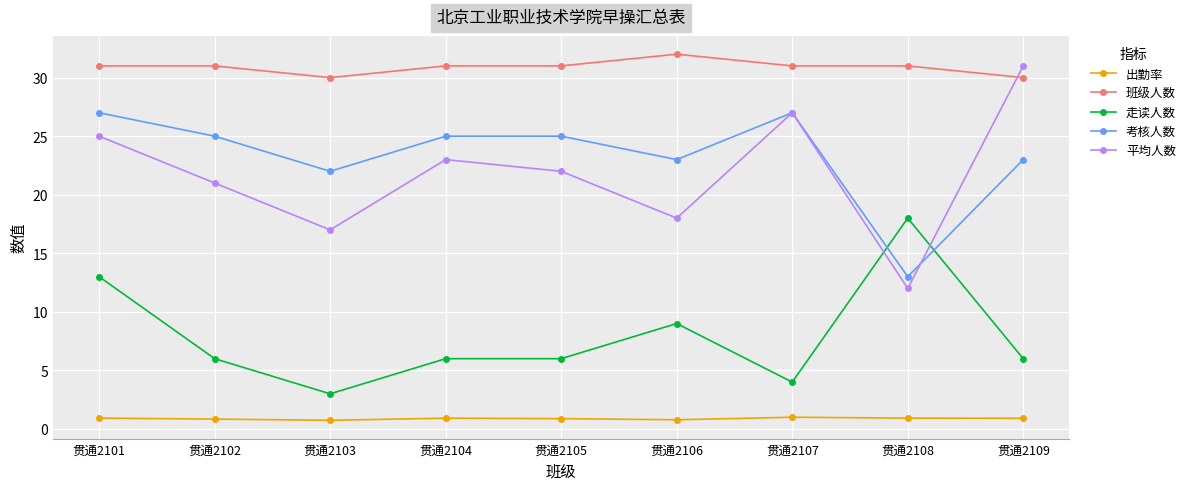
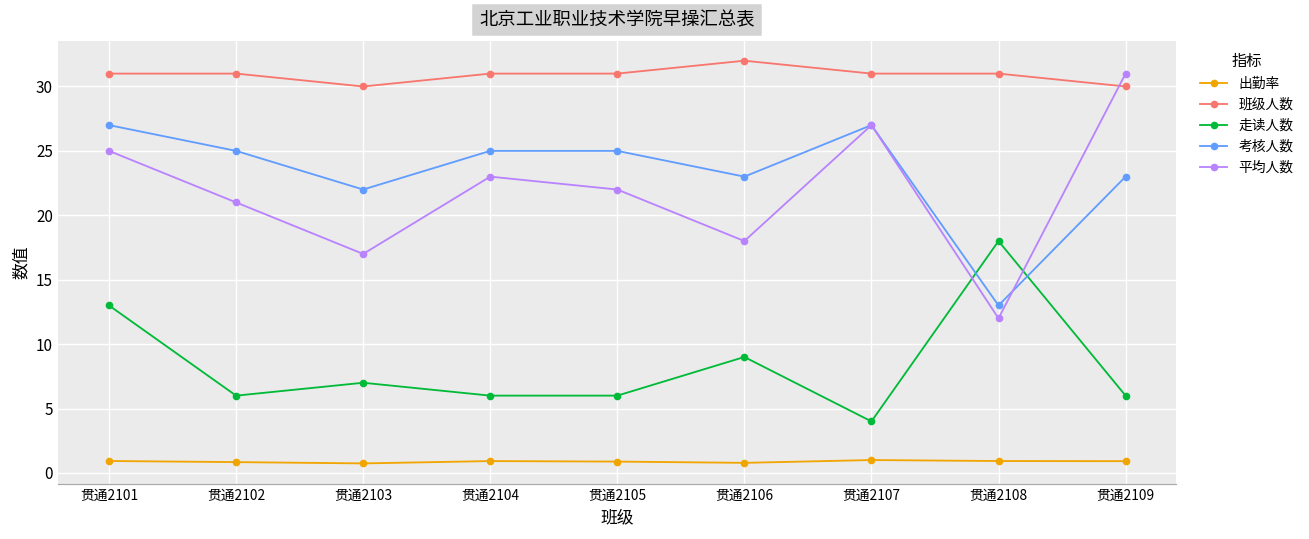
  {
    "出勤率": {
      "贯通2101": 1,
      "贯通2102": 1,
      "贯通2103": 0.7,
      "贯通2104": 1,
      "贯通2105": 1,
      "贯通2106": 0.8,
      "贯通2107": 1,
      "贯通2108": 1,
      "贯通2109": 1
    },
    "班级人数": {
      "贯通2101": 31,
      "贯通2102": 31,
      "贯通2103": 30,
      "贯通2104": 31,
      "贯通2105": 31,
      "贯通2106": 32,
      "贯通2107": 31,
      "贯通2108": 31,
      "贯通2109": 30
    },
    "走读人数": {
      "贯通2101": 13,
      "贯通2102": 6,
-     "贯通2103": 3,
+     "贯通2103": 7,
      "贯通2104": 6,
      "贯通2105": 6,
      "贯通2106": 9,
      "贯通2107": 4,
      "贯通2108": 18,
      "贯通2109": 6
    },
    "考核人数": {
      "贯通2101": 27,
      "贯通2102": 25,
      "贯通2103": 22,
      "贯通2104": 25,
      "贯通2105": 25,
      "贯通2106": 23,
      "贯通2108": 13,
      "贯通2109": 23
    },
    "平均人数": {
      "贯通2101": 25,
      "贯通2102": 21,
      "贯通2103": 17,
      "贯通2104": 23,
      "贯通2105": 22,
      "贯通2106": 18,
      "贯通2108": 12,
      "贯通2109": 31
    }
  }
